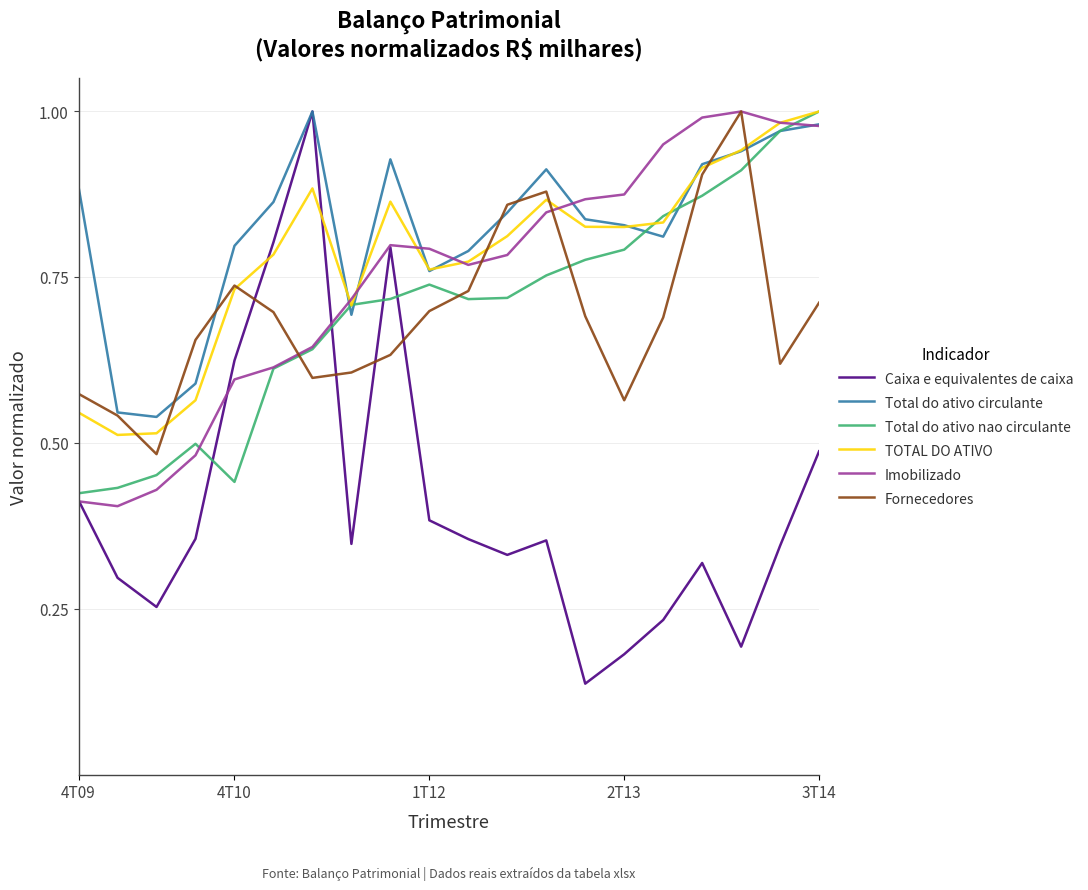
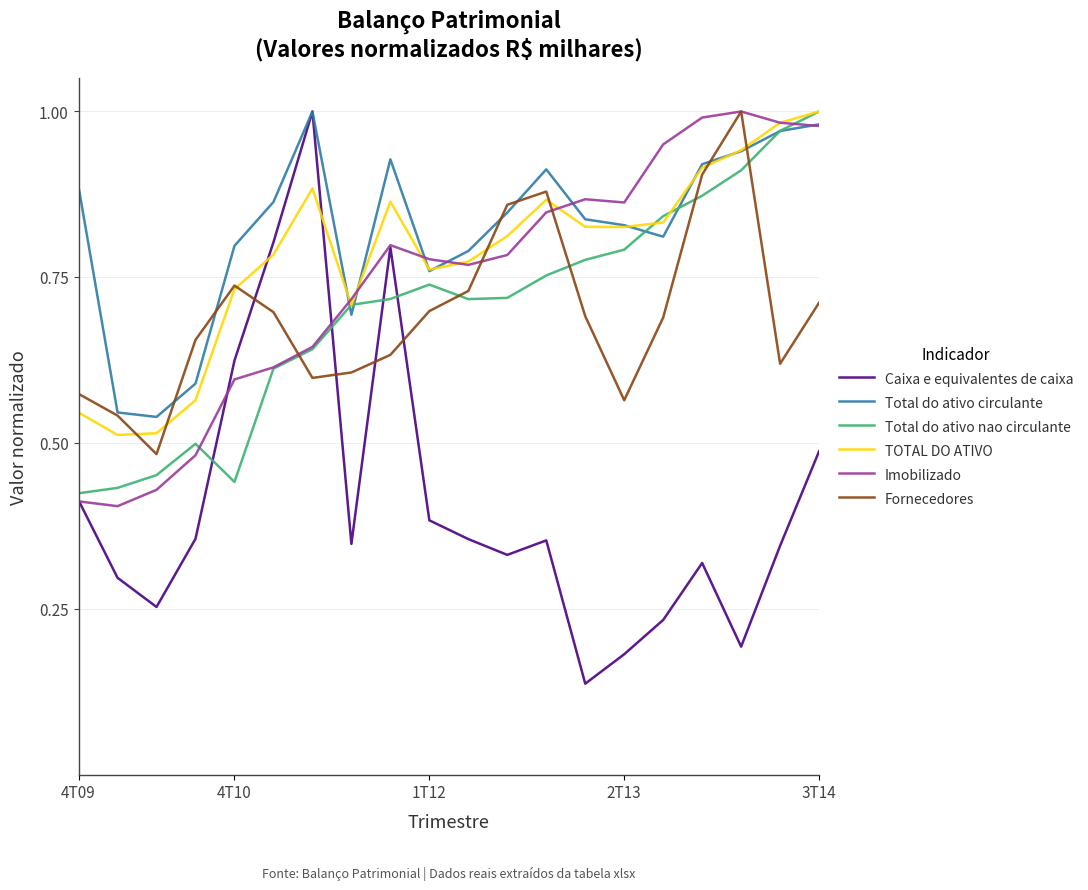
  {
    "Caixa e equivalentes de caixa": {
      "4T10": 0.62,
      "1T12": 0.38,
      "2T13": 0.18,
      "3T14": 0.49
    },
    "Total do ativo circulante": {
      "4T09": 0.89,
      "4T10": 0.80
    },
    "Total do ativo nao circulante": {
      "4T09": 0.42,
      "4T10": 0.44,
      "1T12": 0.74,
      "2T13": 0.79
    },
    "TOTAL DO ATIVO": {
      "4T09": 0.55,
      "4T10": 0.73
    },
    "Imobilizado": {
      "4T10": 0.60,
-     "1T12": 0.79,
-     "2T13": 0.87
+     "1T12": 0.78,
+     "2T13": 0.86
    },
    "Fornecedores": {
      "4T09": 0.57,
      "4T10": 0.74,
      "1T12": 0.70,
      "2T13": 0.56,
      "3T14": 0.71
    }
  }
